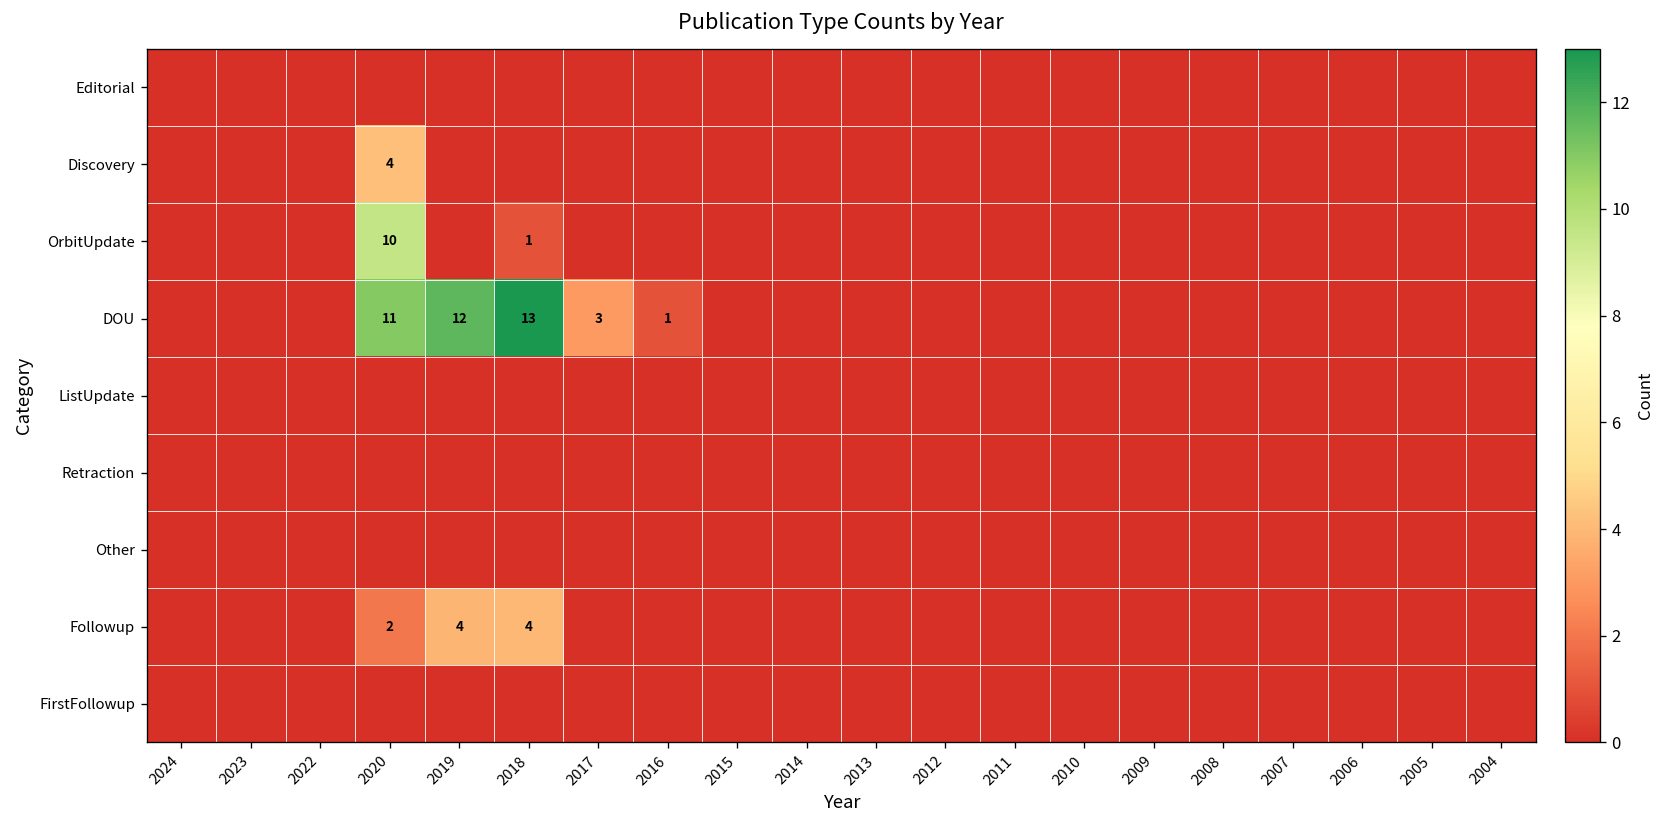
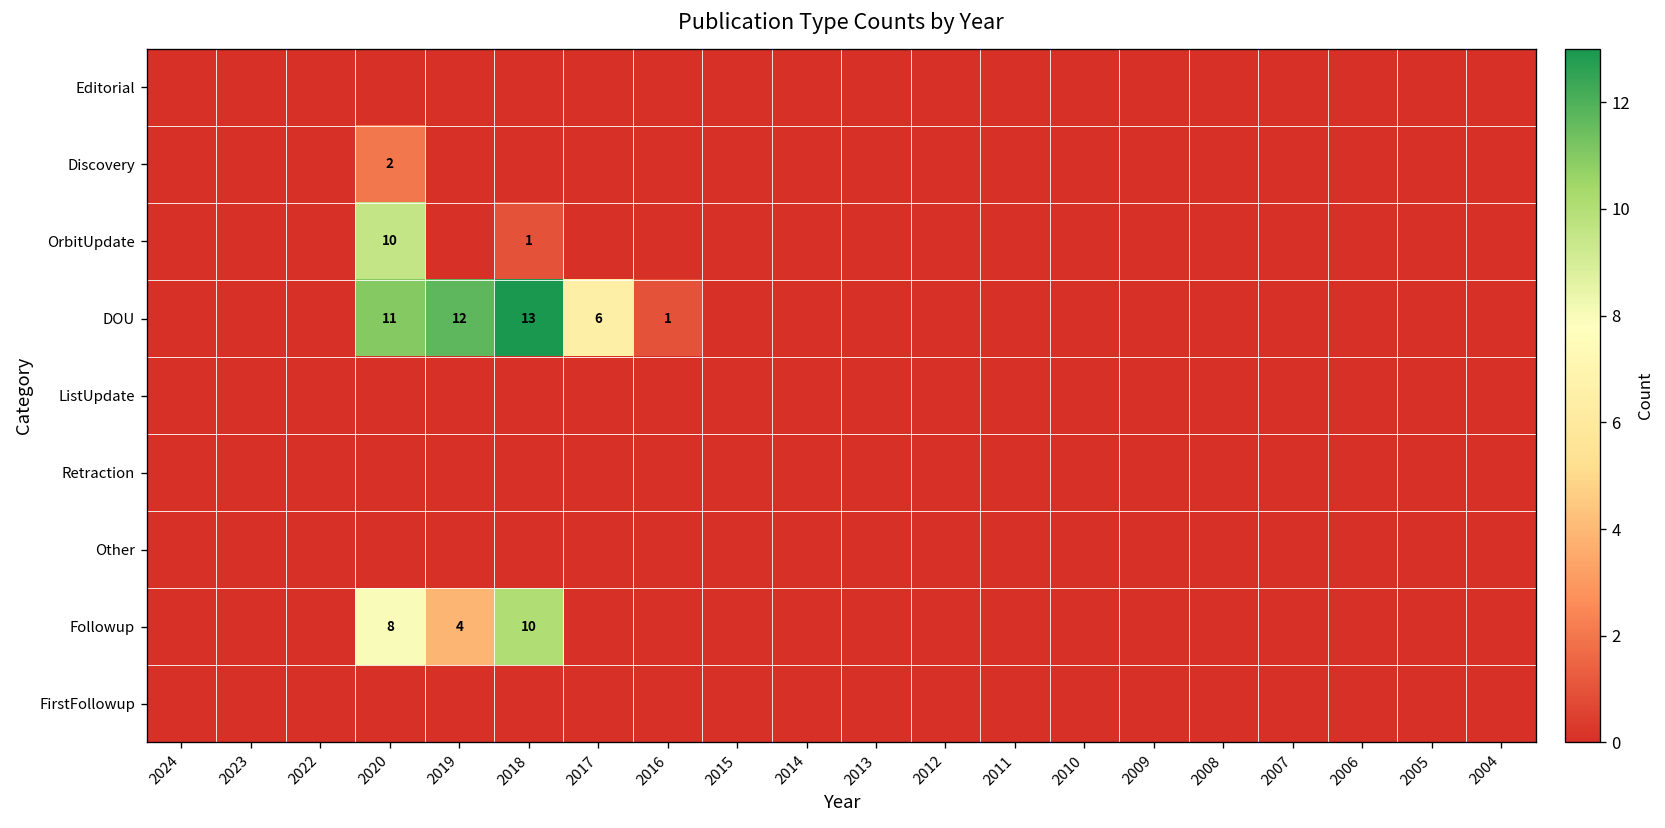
  {
    "Discovery": {
-     "2020": 4
+     "2020": 2
    },
    "OrbitUpdate": {
      "2020": 10,
      "2018": 1
    },
    "DOU": {
      "2020": 11,
      "2019": 12,
      "2018": 13,
-     "2017": 3,
+     "2017": 6,
      "2016": 1
    },
    "Followup": {
-     "2020": 2,
+     "2020": 8,
      "2019": 4,
-     "2018": 4
+     "2018": 10
    }
  }
